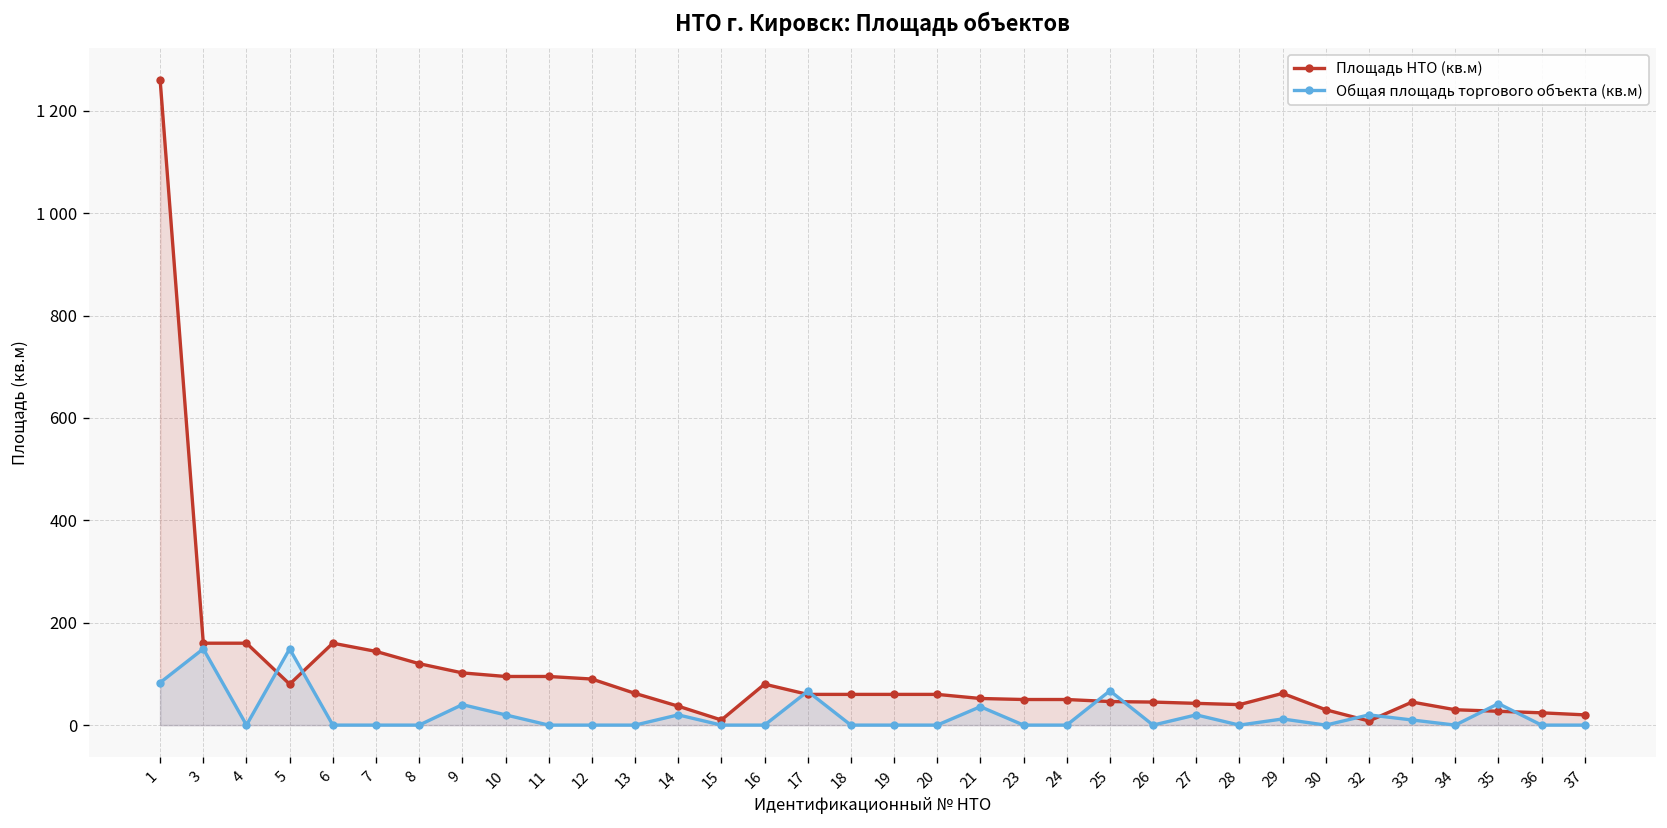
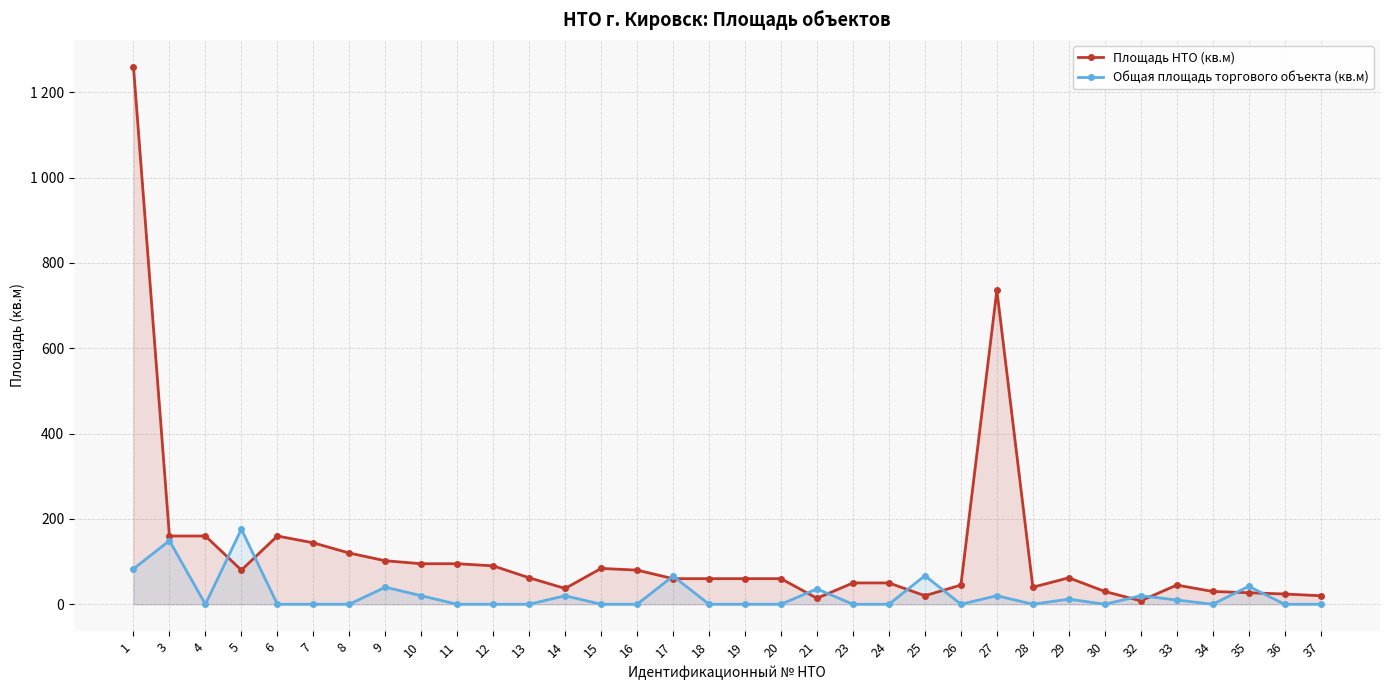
  {
    "Площадь НТО (кв.м)": {
      "1": 1260,
      "3": 160,
      "4": 160,
      "5": 80,
      "6": 160,
      "7": 140,
      "8": 120,
      "9": 100,
      "10": 100,
      "11": 100,
      "12": 90,
      "13": 60,
      "14": 40,
-     "15": 10,
+     "15": 80,
      "16": 80,
      "17": 60,
      "18": 60,
      "19": 60,
      "20": 60,
-     "21": 50,
+     "21": 10,
      "23": 50,
      "24": 50,
-     "25": 50,
+     "25": 20,
      "26": 50,
-     "27": 40,
+     "27": 740,
      "28": 40,
      "29": 60,
      "30": 30,
      "32": 10,
      "33": 50,
      "34": 30,
      "35": 30,
      "36": 20,
      "37": 20
    },
    "Общая площадь торгового объекта (кв.м)": {
      "1": 80,
      "3": 150,
      "4": 0,
-     "5": 150,
+     "5": 180,
      "6": 0,
      "7": 0,
      "8": 0,
      "9": 40,
      "10": 20,
      "11": 0,
      "12": 0,
      "13": 0,
      "14": 20,
      "15": 0,
      "16": 0,
      "17": 70,
      "18": 0,
      "19": 0,
      "20": 0,
      "21": 40,
      "23": 0,
      "24": 0,
      "25": 70,
      "26": 0,
      "27": 20,
      "28": 0,
      "29": 10,
      "30": 0,
      "32": 20,
      "33": 10,
      "34": 0,
      "35": 40,
      "36": 0,
      "37": 0
    }
  }
